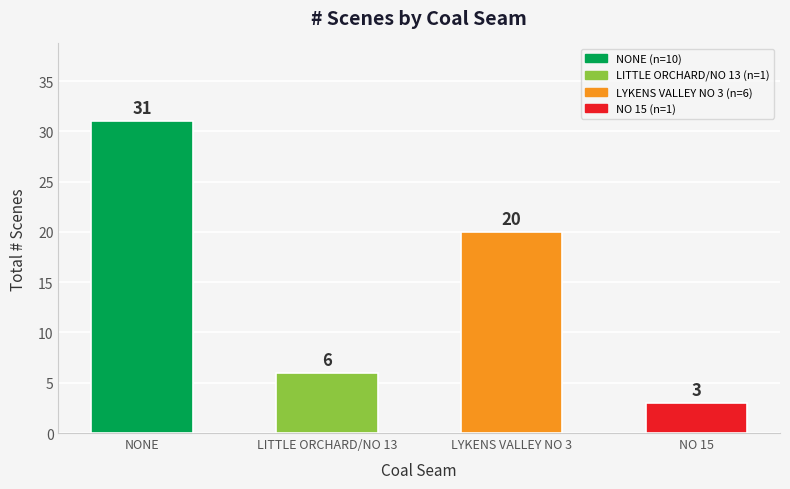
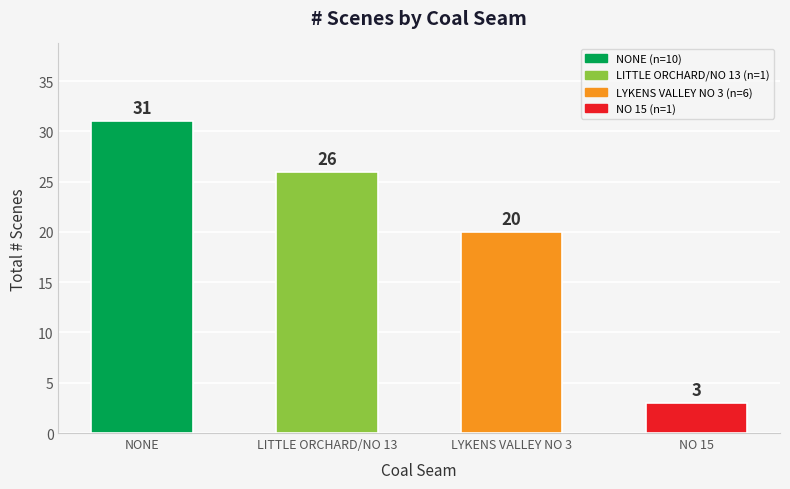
  {
    "NONE": 31,
-   "LITTLE ORCHARD/NO 13": 6,
+   "LITTLE ORCHARD/NO 13": 26,
    "LYKENS VALLEY NO 3": 20,
    "NO 15": 3
  }
